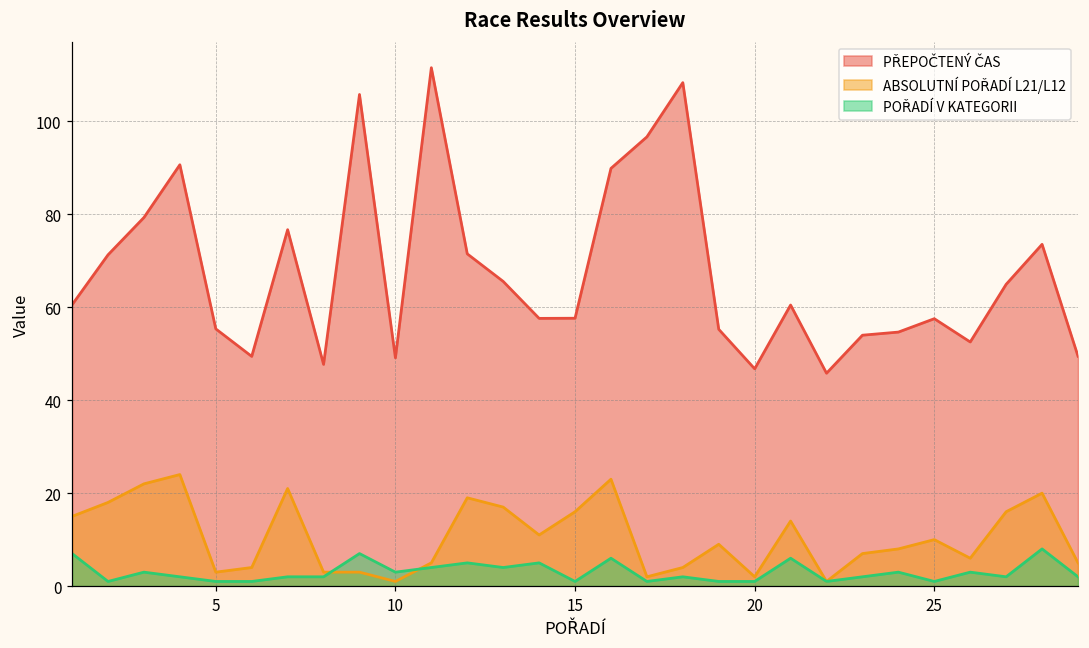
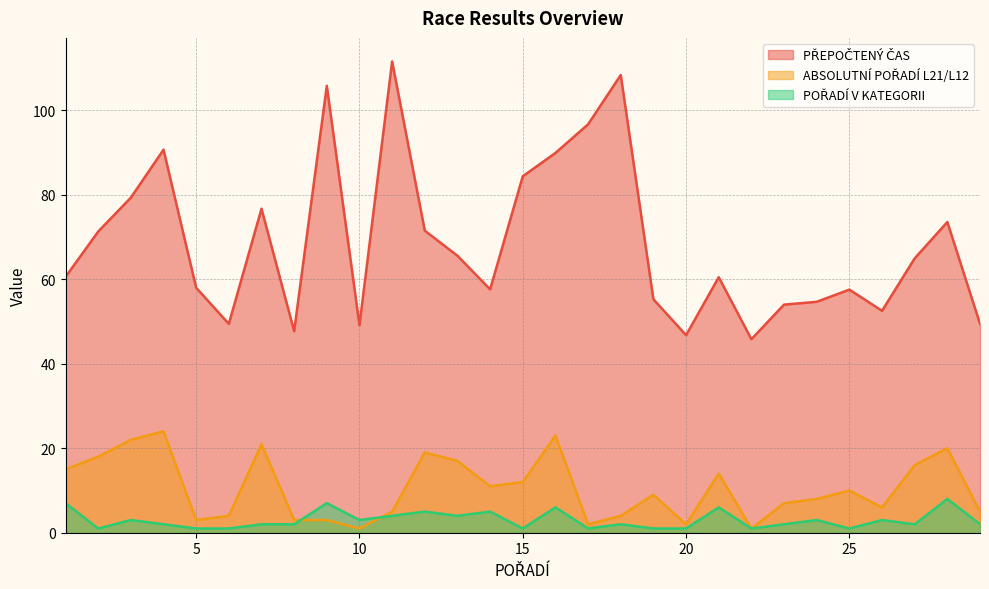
  {
    "PŘEPOČTENÝ ČAS": {
-     "5": 55,
+     "5": 58,
      "10": 49,
-     "15": 58,
+     "15": 84,
      "20": 47,
      "25": 58
    },
    "ABSOLUTNÍ POŘADÍ L21/L12": {
      "5": 3,
      "10": 1,
-     "15": 16,
+     "15": 12,
      "20": 2,
      "25": 10
    },
    "POŘADÍ V KATEGORII": {
      "5": 1,
      "10": 3,
      "15": 1,
      "20": 1,
      "25": 1
    }
  }
